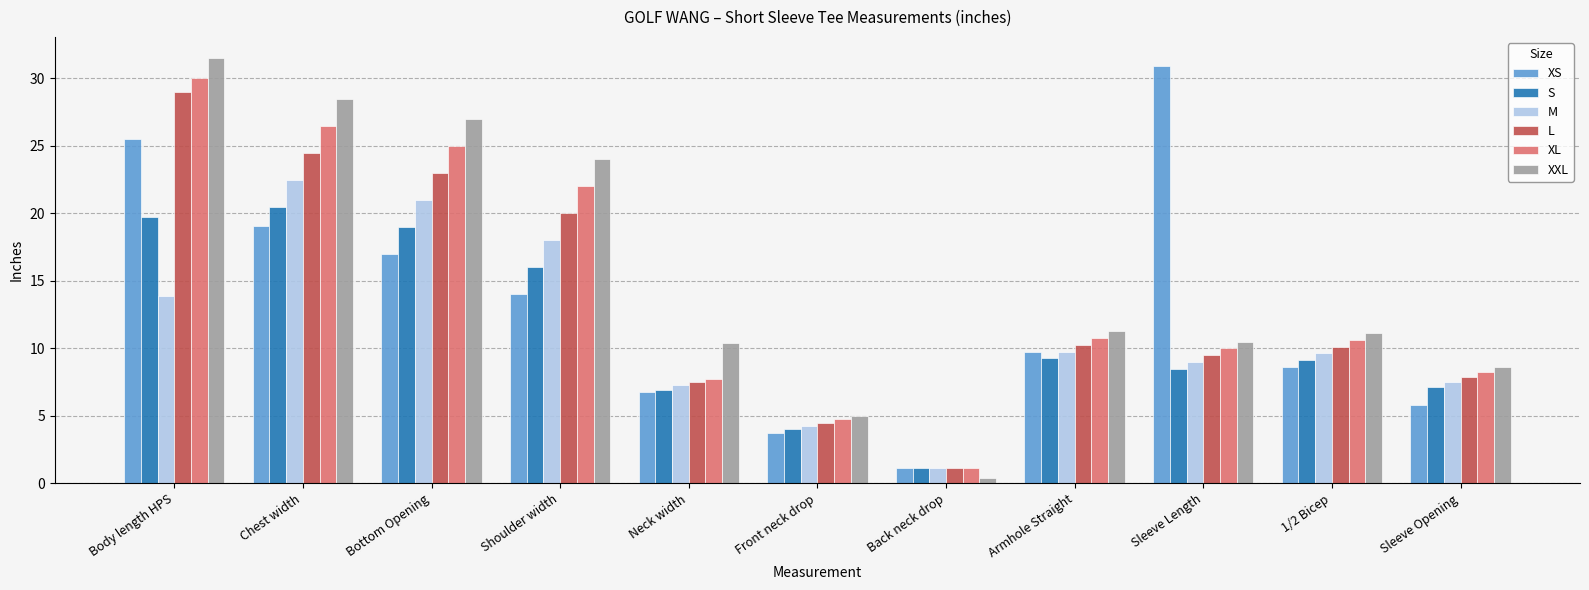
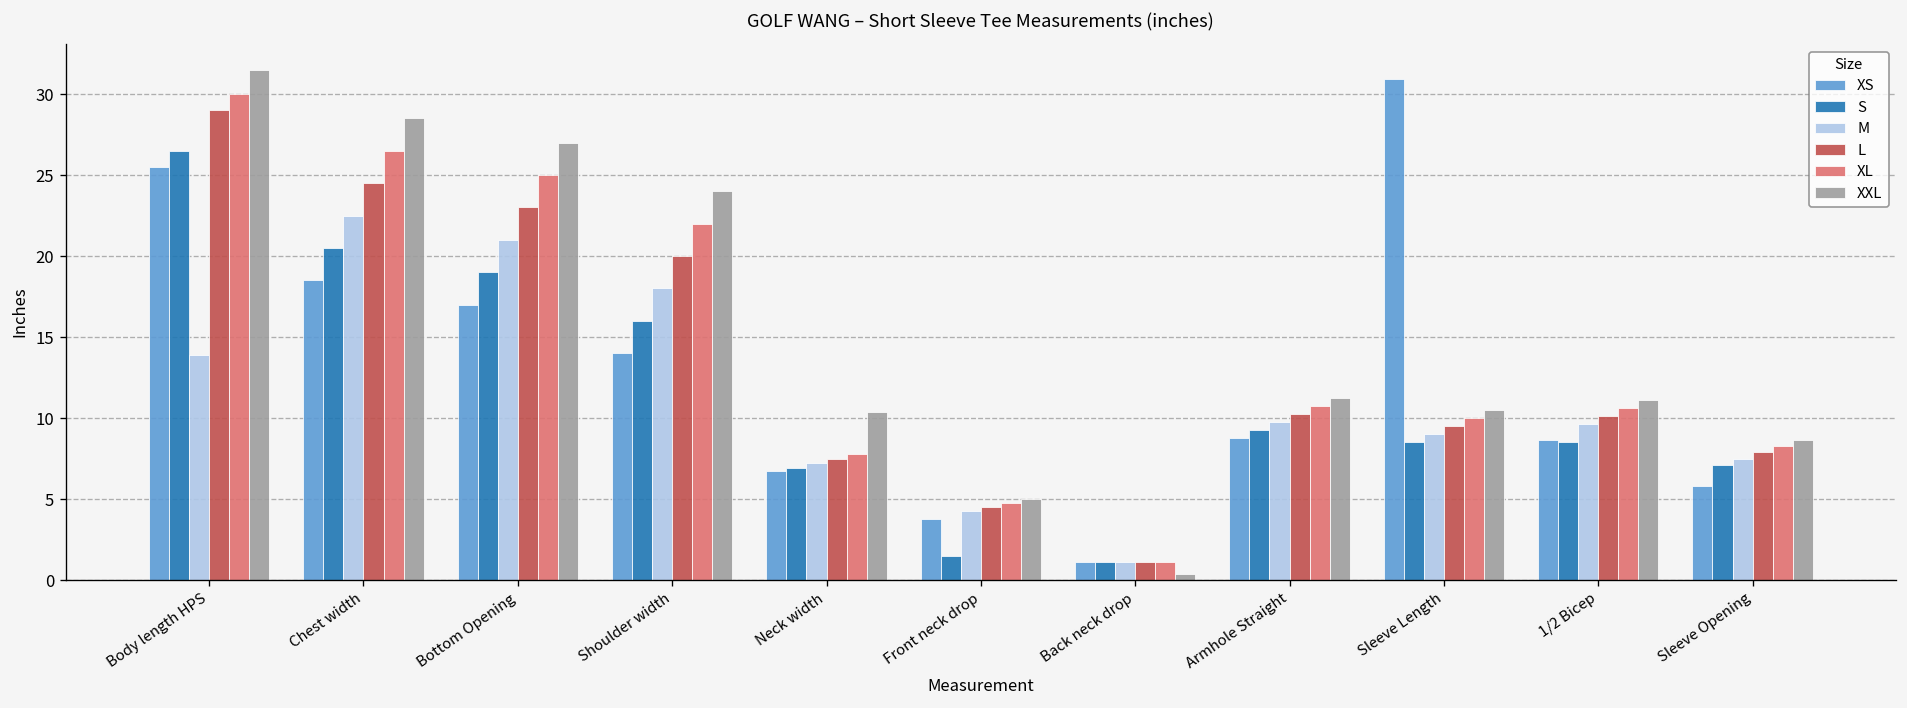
  {
    "XS": {
      "Body length HPS": 25.5,
-     "Chest width": 19.1,
+     "Chest width": 18.5,
      "Bottom Opening": 17.0,
      "Shoulder width": 14.0,
      "Neck width": 6.8,
      "Front neck drop": 3.8,
      "Back neck drop": 1.1,
-     "Armhole Straight": 9.7,
+     "Armhole Straight": 8.8,
      "Sleeve Length": 30.9,
      "1/2 Bicep": 8.6,
      "Sleeve Opening": 5.8
    },
    "S": {
-     "Body length HPS": 19.7,
+     "Body length HPS": 26.5,
      "Chest width": 20.5,
      "Bottom Opening": 19.0,
      "Shoulder width": 16.0,
      "Neck width": 6.9,
-     "Front neck drop": 4.0,
+     "Front neck drop": 1.5,
      "Back neck drop": 1.1,
      "Armhole Straight": 9.3,
      "Sleeve Length": 8.5,
-     "1/2 Bicep": 9.1,
+     "1/2 Bicep": 8.5,
      "Sleeve Opening": 7.1
    },
    "M": {
      "Body length HPS": 13.9,
      "Chest width": 22.5,
      "Bottom Opening": 21.0,
      "Shoulder width": 18.0,
      "Neck width": 7.3,
      "Front neck drop": 4.3,
      "Back neck drop": 1.1,
      "Armhole Straight": 9.8,
      "Sleeve Length": 9.0,
      "1/2 Bicep": 9.6,
      "Sleeve Opening": 7.5
    },
    "XXL": {
      "Body length HPS": 31.5,
      "Chest width": 28.5,
      "Bottom Opening": 27.0,
      "Shoulder width": 24.0,
      "Neck width": 10.4,
      "Front neck drop": 5.0,
      "Back neck drop": 0.4,
      "Armhole Straight": 11.3,
      "Sleeve Length": 10.5,
      "1/2 Bicep": 11.1,
      "Sleeve Opening": 8.6
    }
  }
